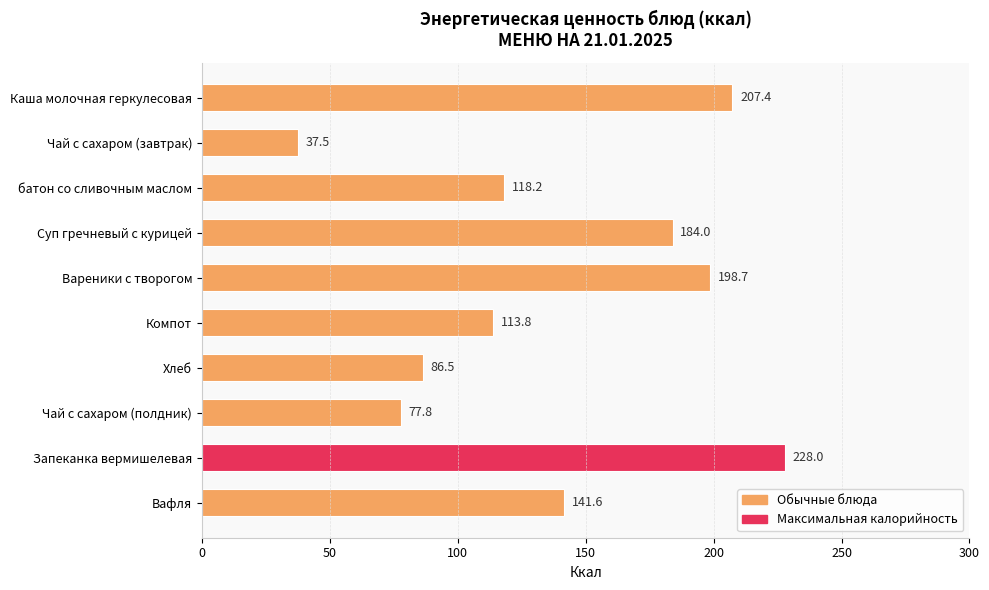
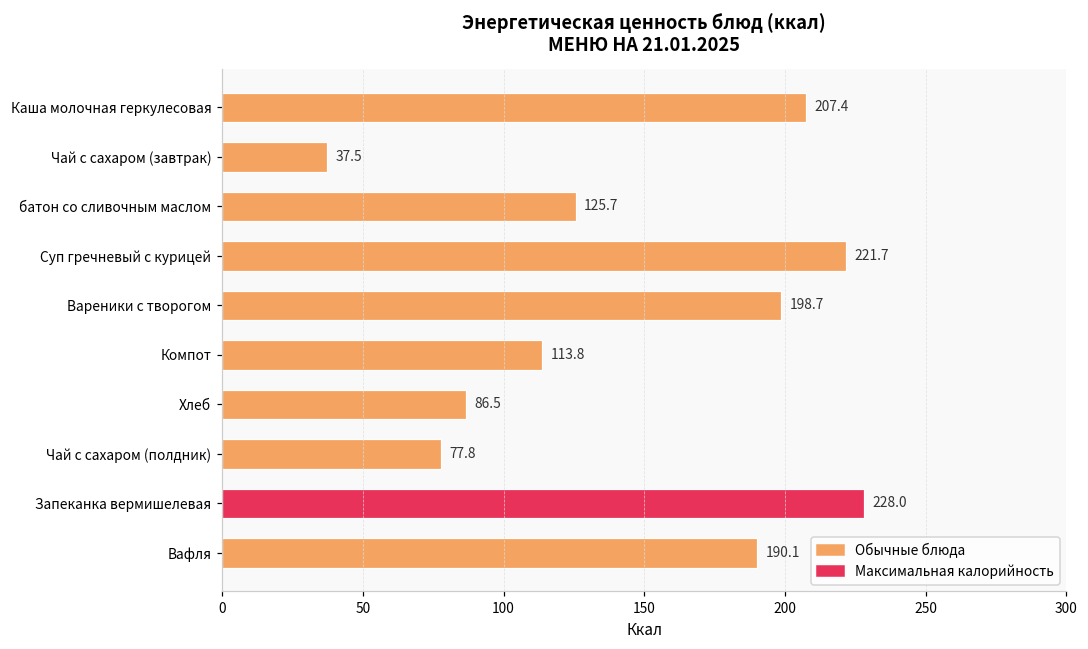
  {
    "Каша молочная геркулесовая": 207.4,
    "Чай с сахаром (завтрак)": 37.5,
-   "батон со сливочным маслом": 118.2,
-   "Суп гречневый с курицей": 184.0,
+   "батон со сливочным маслом": 125.7,
+   "Суп гречневый с курицей": 221.7,
    "Вареники с творогом": 198.7,
    "Компот": 113.8,
    "Хлеб": 86.5,
    "Чай с сахаром (полдник)": 77.8,
    "Запеканка вермишелевая": 228.0,
-   "Вафля": 141.6
+   "Вафля": 190.1
  }
